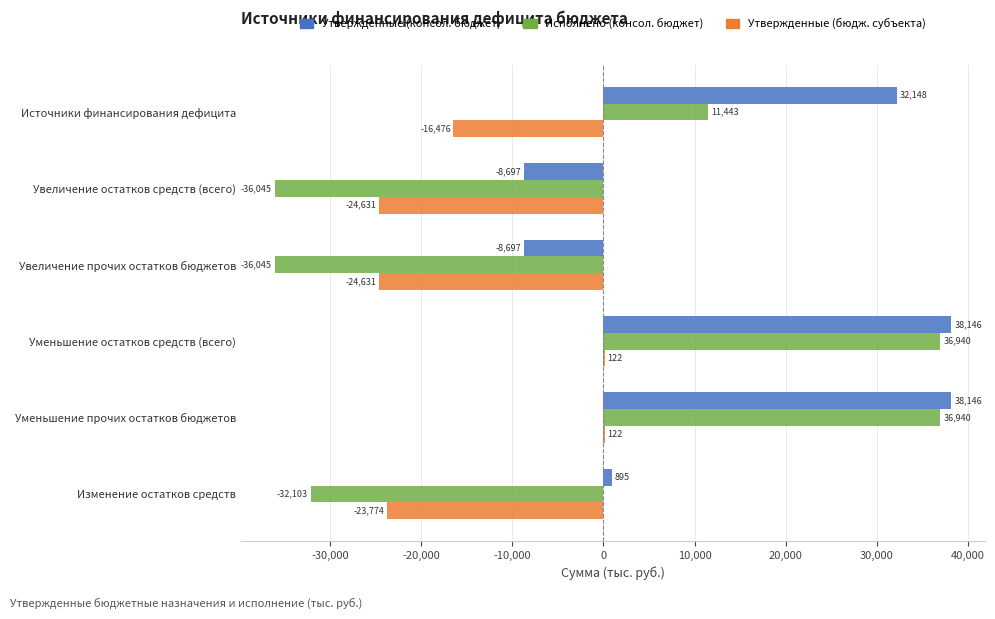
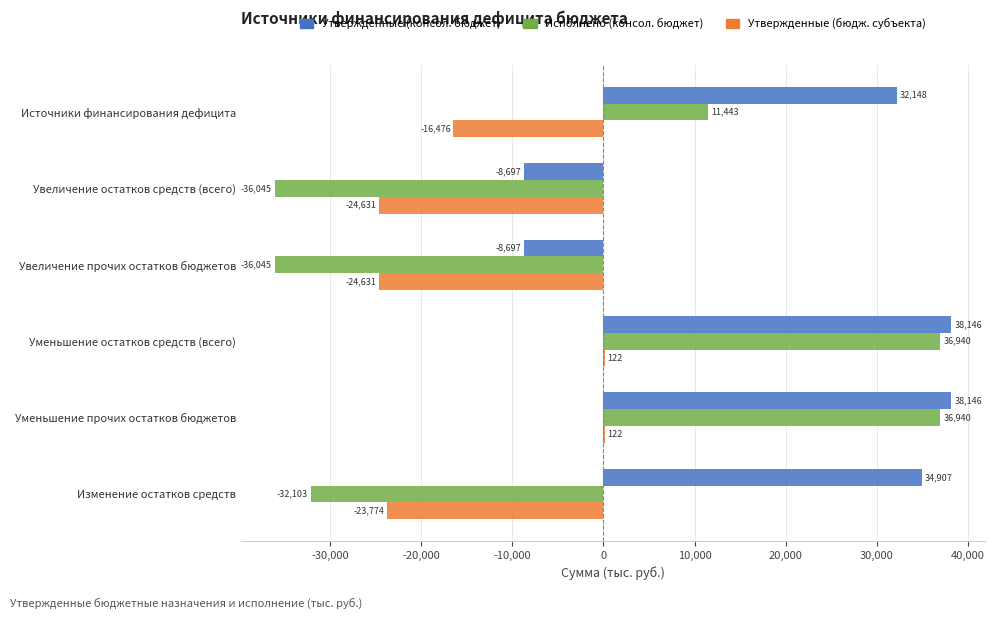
  {
    "Утвержденные (консол. бюджет)": {
      "Источники финансирования дефицита": "32,148",
      "Увеличение остатков средств (всего)": "-8,697",
      "Увеличение прочих остатков бюджетов": "-8,697",
      "Уменьшение остатков средств (всего)": "38,146",
      "Уменьшение прочих остатков бюджетов": "38,146",
-     "Изменение остатков средств": "895"
+     "Изменение остатков средств": "34,907"
    },
    "Исполнено (консол. бюджет)": {
      "Источники финансирования дефицита": "11,443",
      "Увеличение остатков средств (всего)": "-36,045",
      "Увеличение прочих остатков бюджетов": "-36,045",
      "Уменьшение остатков средств (всего)": "36,940",
      "Уменьшение прочих остатков бюджетов": "36,940",
      "Изменение остатков средств": "-32,103"
    },
    "Утвержденные (бюдж. субъекта)": {
      "Источники финансирования дефицита": "-16,476",
      "Увеличение остатков средств (всего)": "-24,631",
      "Увеличение прочих остатков бюджетов": "-24,631",
      "Уменьшение остатков средств (всего)": "122",
      "Уменьшение прочих остатков бюджетов": "122",
      "Изменение остатков средств": "-23,774"
    }
  }
